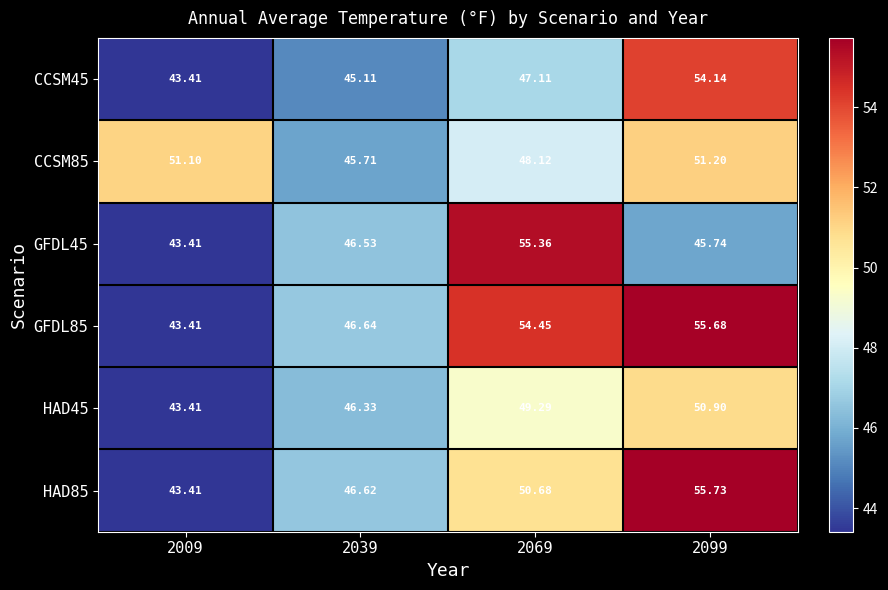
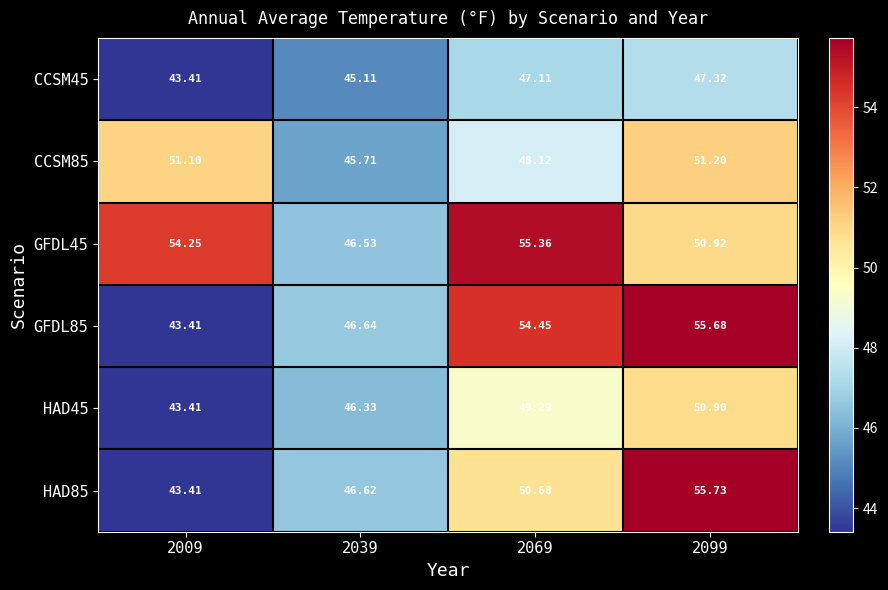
  {
    "CCSM45": {
      "2009": 43.41,
      "2039": 45.11,
      "2069": 47.11,
-     "2099": 54.14
+     "2099": 47.32
    },
    "CCSM85": {
      "2009": 51.10,
      "2039": 45.71,
      "2099": 51.20
    },
    "GFDL45": {
-     "2009": 43.41,
+     "2009": 54.25,
      "2039": 46.53,
      "2069": 55.36,
-     "2099": 45.74
+     "2099": 50.92
    },
    "GFDL85": {
      "2009": 43.41,
      "2039": 46.64,
      "2069": 54.45,
      "2099": 55.68
    },
    "HAD45": {
      "2009": 43.41,
      "2039": 46.33,
      "2069": 49.29,
      "2099": 50.90
    },
    "HAD85": {
      "2009": 43.41,
      "2039": 46.62,
      "2069": 50.68,
      "2099": 55.73
    }
  }
